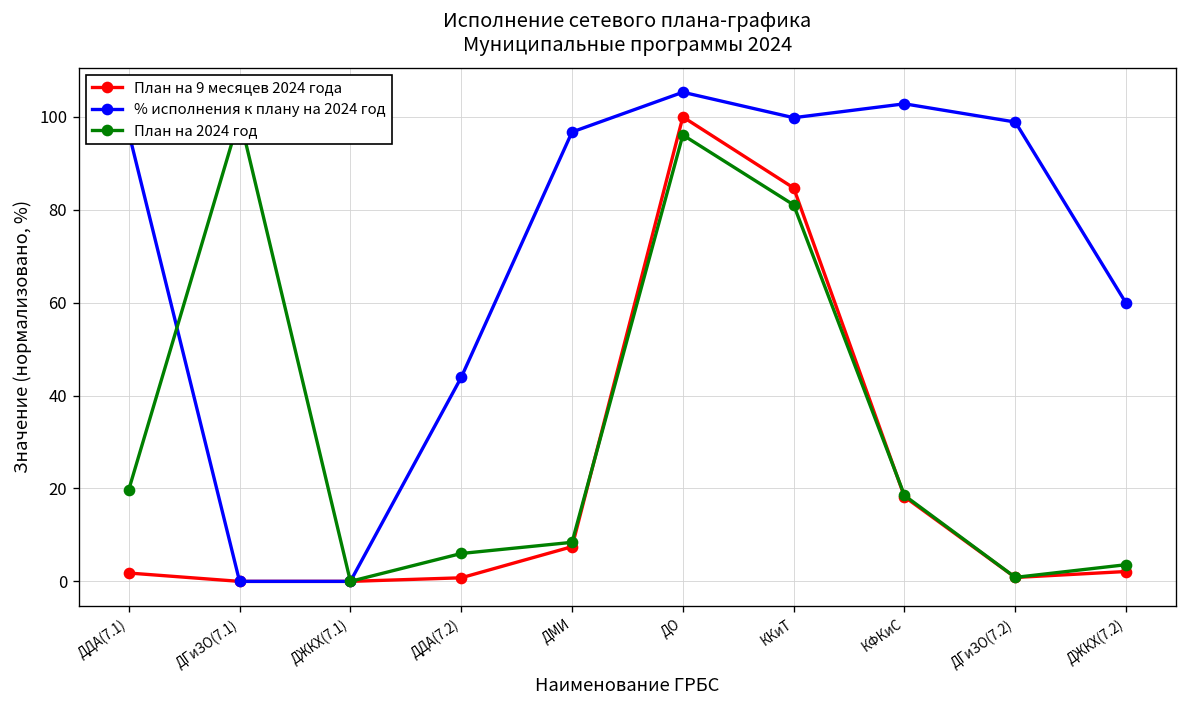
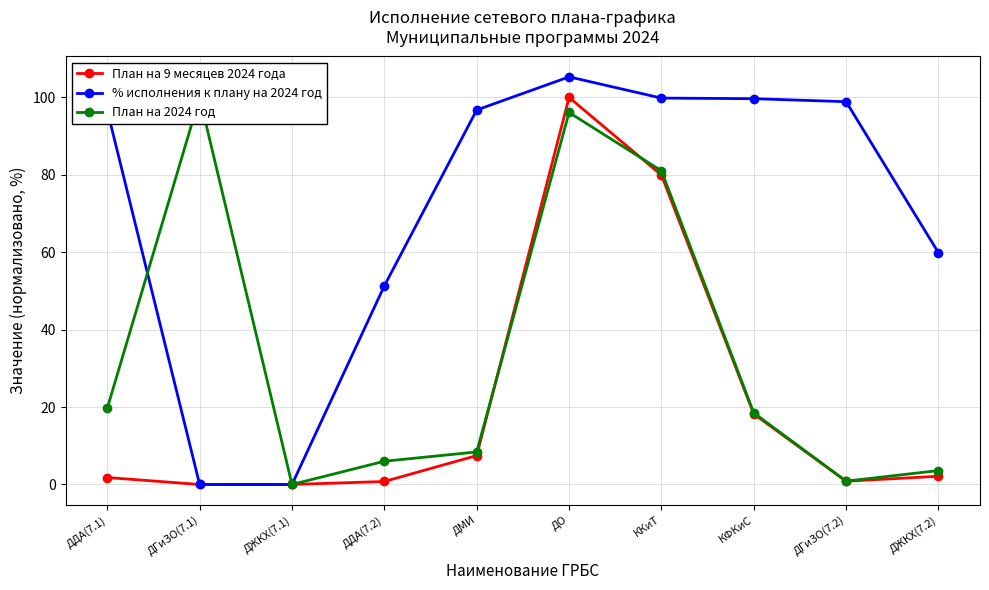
  {
    "План на 9 месяцев 2024 года": {
      "ДДА(7.1)": 2,
      "ДДА(7.2)": 1,
      "ДМИ": 7,
      "ДО": 100,
-     "ККиТ": 85,
+     "ККиТ": 80,
      "ДЖКХ(7.2)": 2
    },
    "% исполнения к плану на 2024 год": {
-     "ДДА(7.2)": 44,
+     "ДДА(7.2)": 51,
      "ДМИ": 97,
      "ДО": 105,
      "ККиТ": 100,
-     "КФКиС": 103,
+     "КФКиС": 100,
      "ДГиЗО(7.2)": 99,
      "ДЖКХ(7.2)": 60
    },
    "План на 2024 год": {
      "ДДА(7.1)": 20,
      "ДДА(7.2)": 6,
      "ДМИ": 8,
      "ДО": 96,
      "ККиТ": 81,
      "ДЖКХ(7.2)": 4
    }
  }
